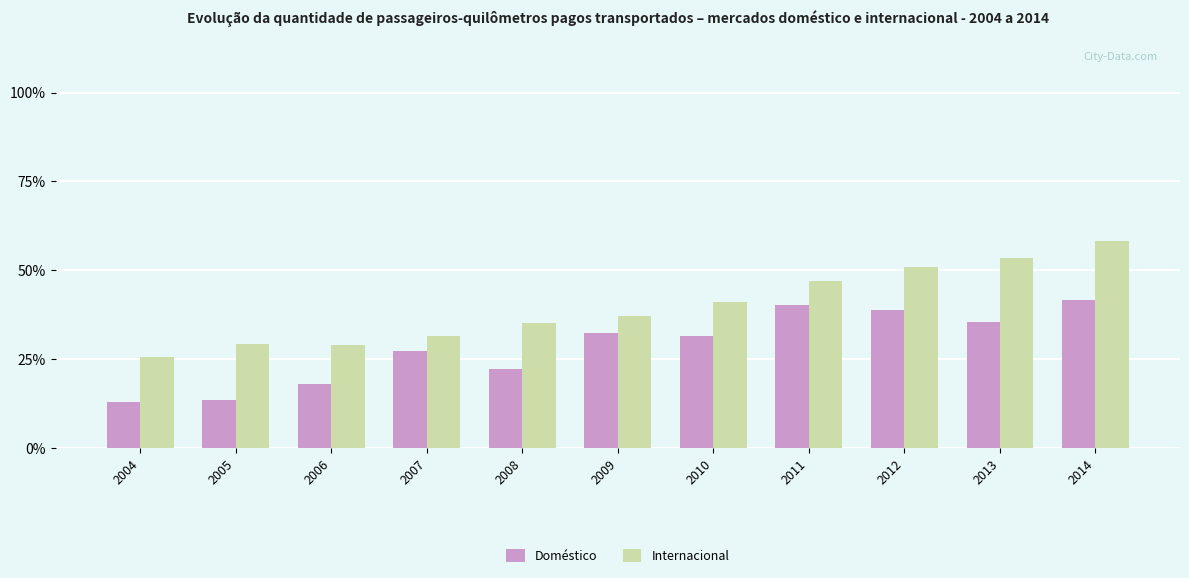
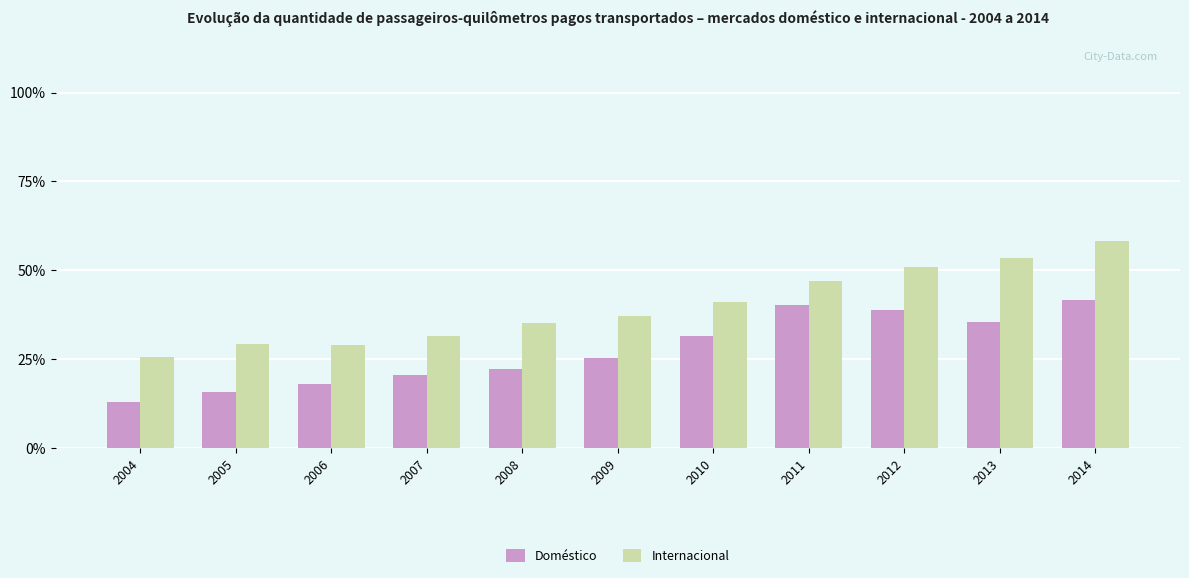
  {
    "Doméstico": {
      "2004": "13%",
-     "2005": "14%",
+     "2005": "16%",
      "2006": "18%",
-     "2007": "27%",
+     "2007": "20%",
      "2008": "22%",
-     "2009": "32%",
+     "2009": "25%",
      "2010": "31%",
      "2011": "40%",
      "2012": "39%",
      "2013": "36%",
      "2014": "42%"
    },
    "Internacional": {
      "2004": "26%",
      "2005": "29%",
      "2006": "29%",
      "2007": "32%",
      "2008": "35%",
      "2009": "37%",
      "2010": "41%",
      "2011": "47%",
      "2012": "51%",
      "2013": "54%",
      "2014": "58%"
    }
  }
